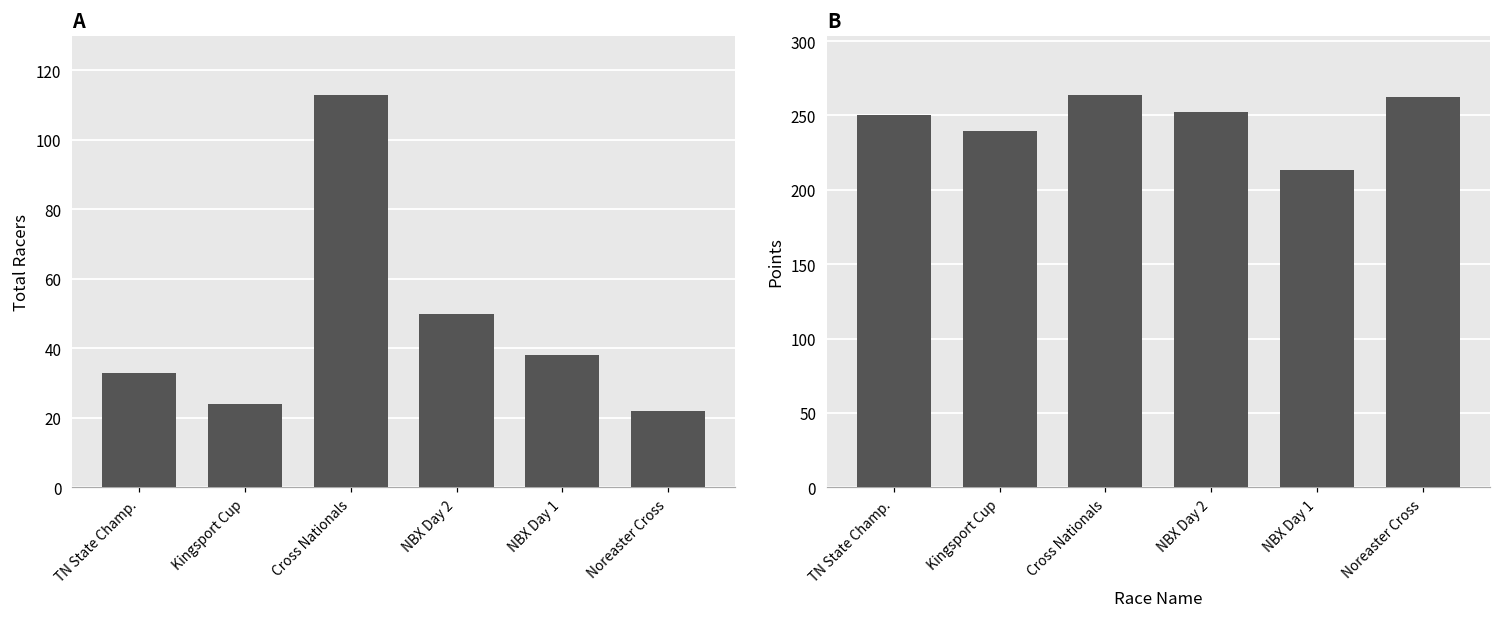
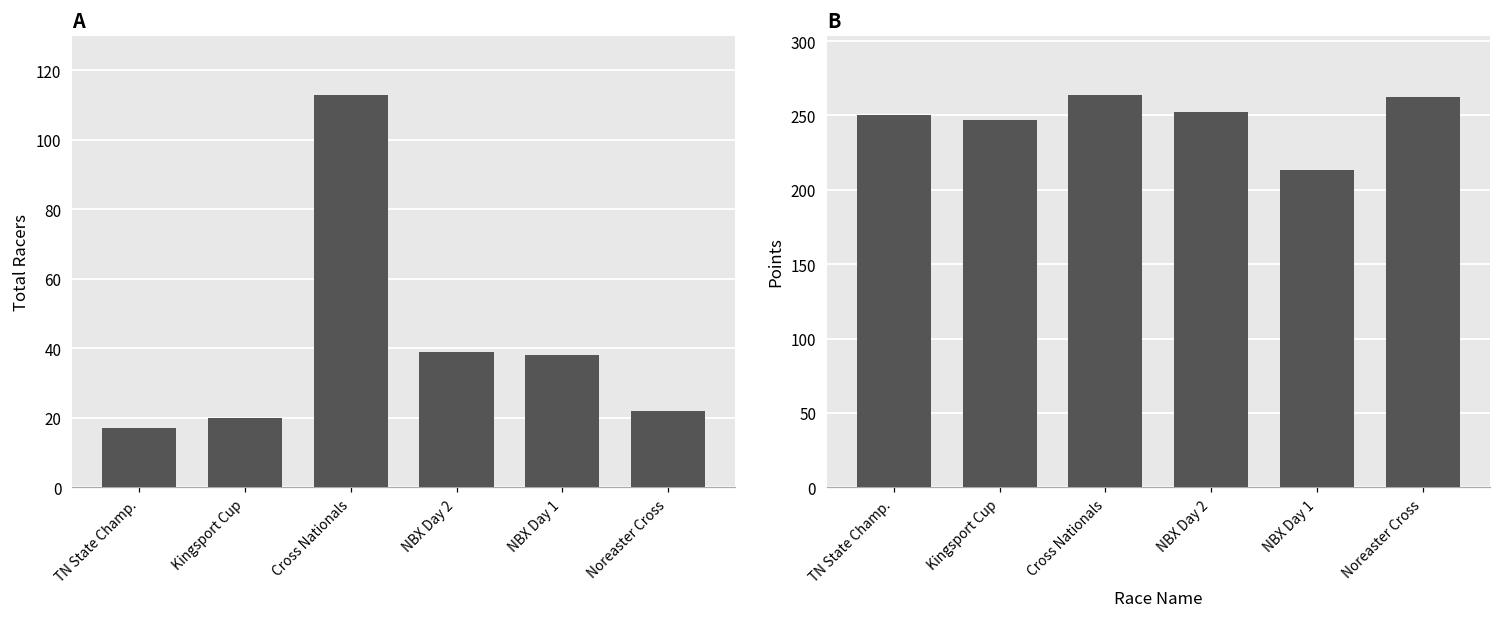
  {
    "A": {
-     "TN State Champ.": 33,
-     "Kingsport Cup": 24,
+     "TN State Champ.": 17,
+     "Kingsport Cup": 20,
      "Cross Nationals": 113,
-     "NBX Day 2": 50,
+     "NBX Day 2": 39,
      "NBX Day 1": 38,
      "Noreaster Cross": 22
    },
    "B": {
      "TN State Champ.": 250,
-     "Kingsport Cup": 240,
+     "Kingsport Cup": 247,
      "Cross Nationals": 264,
      "NBX Day 2": 253,
      "NBX Day 1": 214,
      "Noreaster Cross": 263
    }
  }
